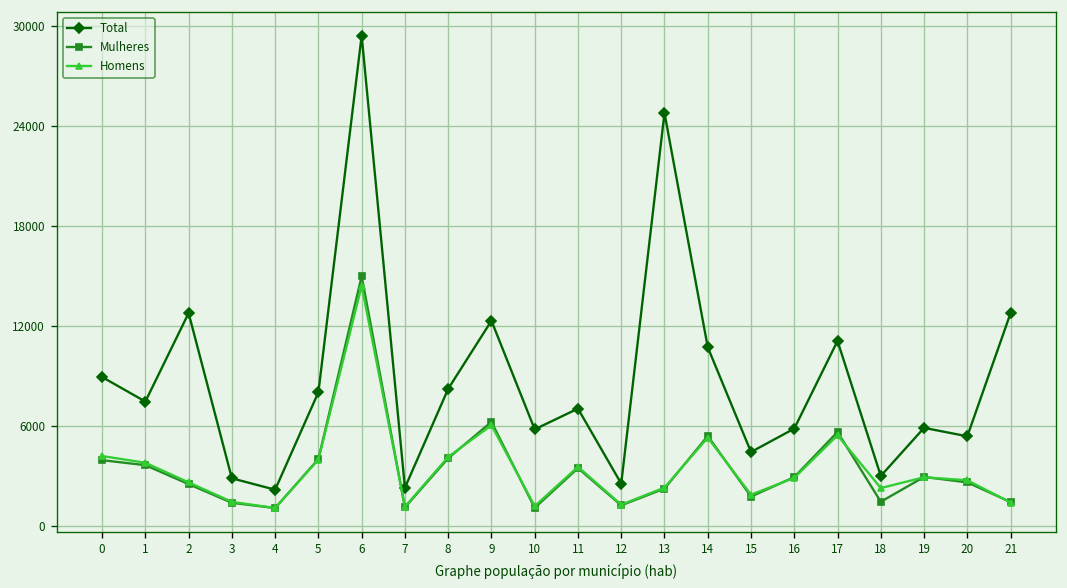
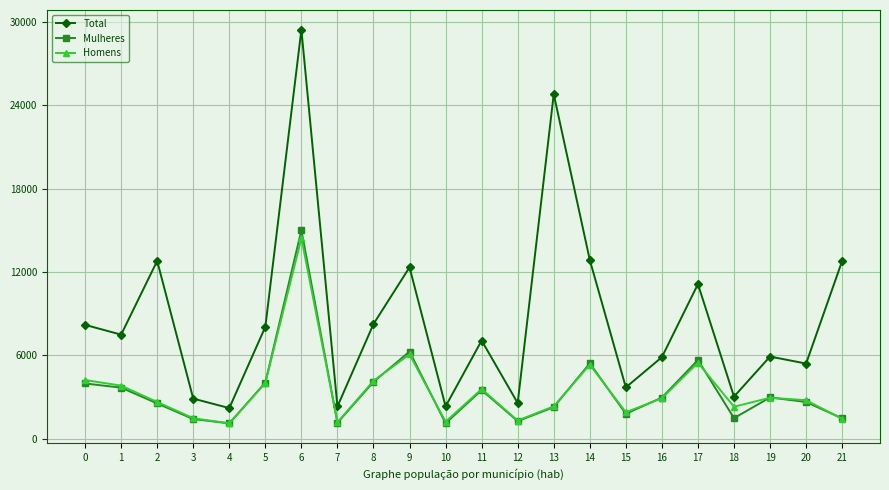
  {
    "Total": {
-     "0": 9000,
+     "0": 8200,
      "1": 7500,
      "2": 12800,
      "3": 2900,
      "4": 2200,
      "5": 8000,
      "6": 29400,
      "7": 2300,
      "8": 8200,
      "9": 12300,
-     "10": 5800,
+     "10": 2300,
      "11": 7100,
      "12": 2600,
      "13": 24800,
-     "14": 10700,
-     "15": 4500,
+     "14": 12900,
+     "15": 3700,
      "16": 5900,
      "17": 11100,
      "18": 3000,
      "19": 5900,
      "20": 5400,
      "21": 12800
    },
    "Mulheres": {
      "0": 4000,
      "6": 15000,
      "9": 6300,
      "17": 5700,
      "18": 1500
    },
    "Homens": {
      "0": 4200,
      "6": 14400,
      "9": 6100,
      "17": 5500,
      "18": 2300
    }
  }
